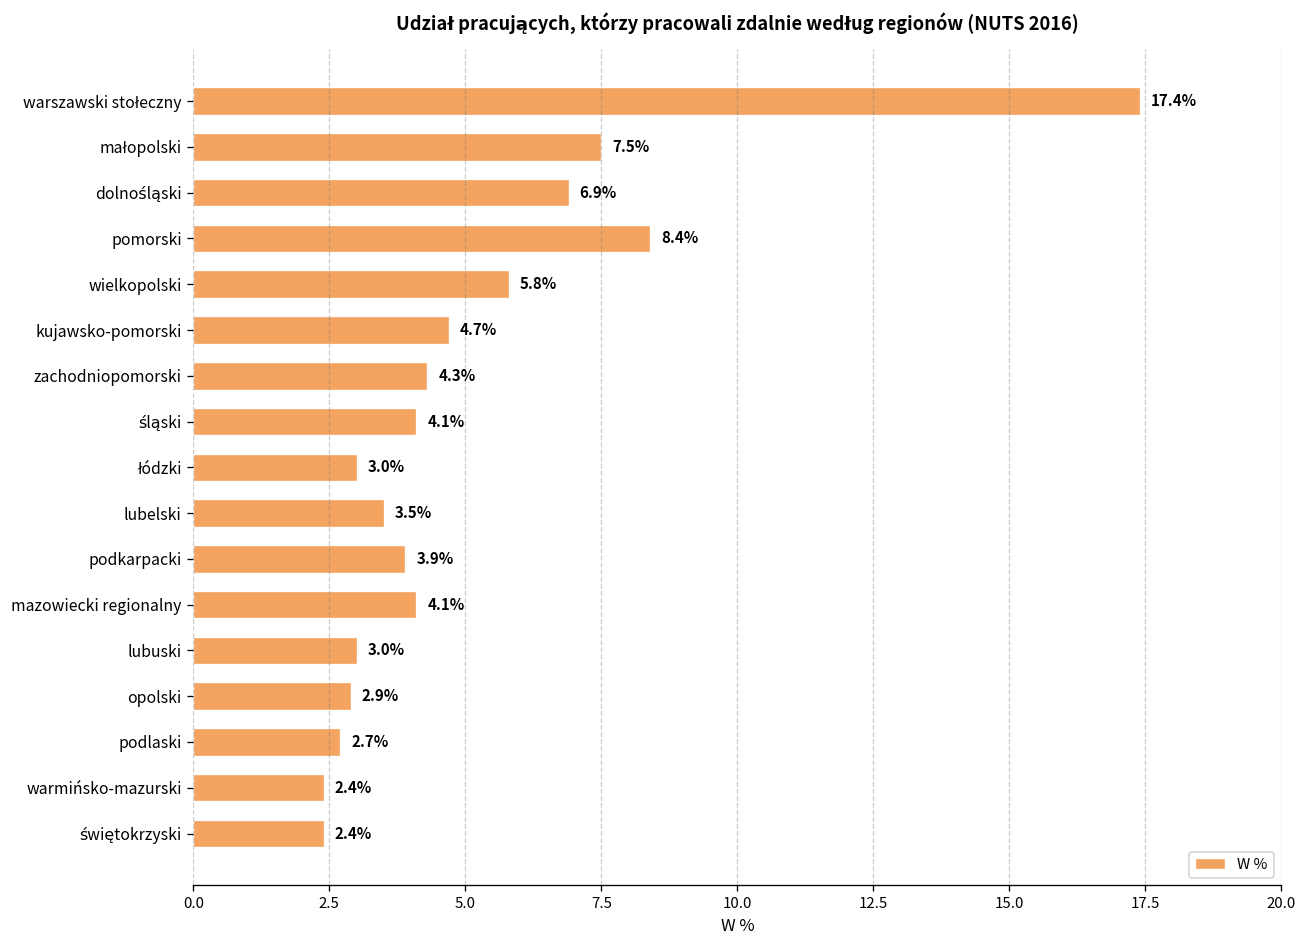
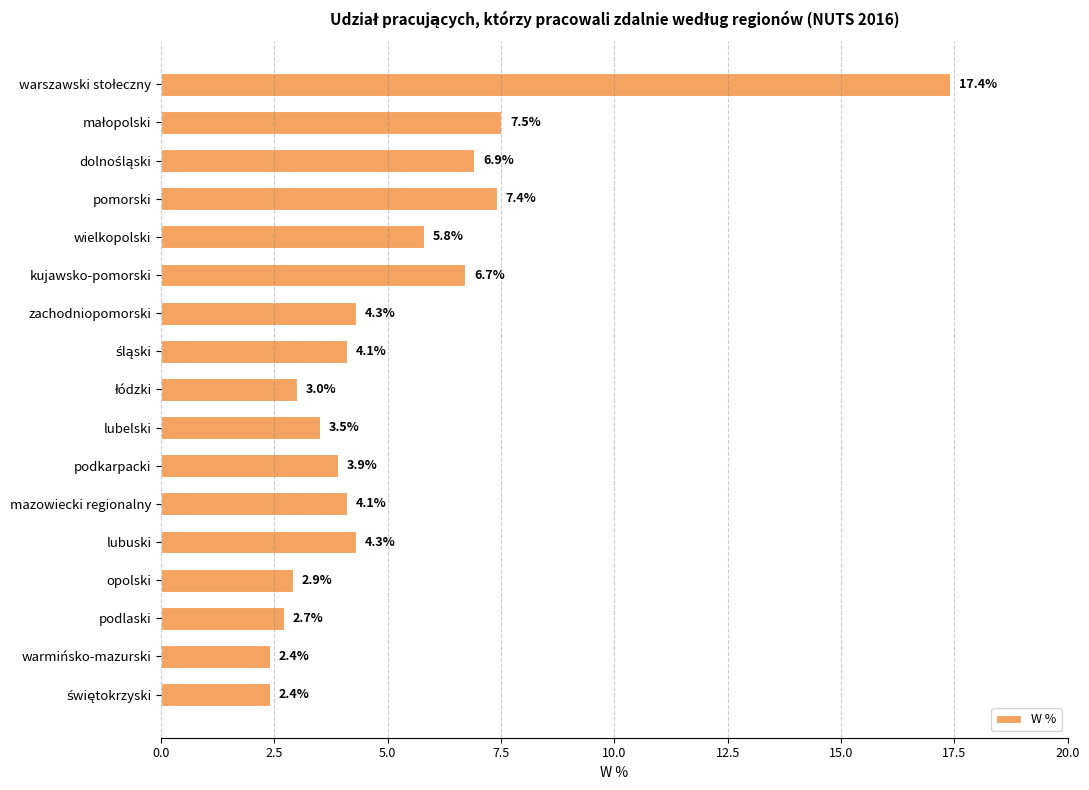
  {
    "warszawski stołeczny": "17.4%",
    "małopolski": "7.5%",
    "dolnośląski": "6.9%",
-   "pomorski": "8.4%",
+   "pomorski": "7.4%",
    "wielkopolski": "5.8%",
-   "kujawsko-pomorski": "4.7%",
+   "kujawsko-pomorski": "6.7%",
    "zachodniopomorski": "4.3%",
    "śląski": "4.1%",
    "łódzki": "3.0%",
    "lubelski": "3.5%",
    "podkarpacki": "3.9%",
    "mazowiecki regionalny": "4.1%",
-   "lubuski": "3.0%",
+   "lubuski": "4.3%",
    "opolski": "2.9%",
    "podlaski": "2.7%",
    "warmińsko-mazurski": "2.4%",
    "świętokrzyski": "2.4%"
  }
